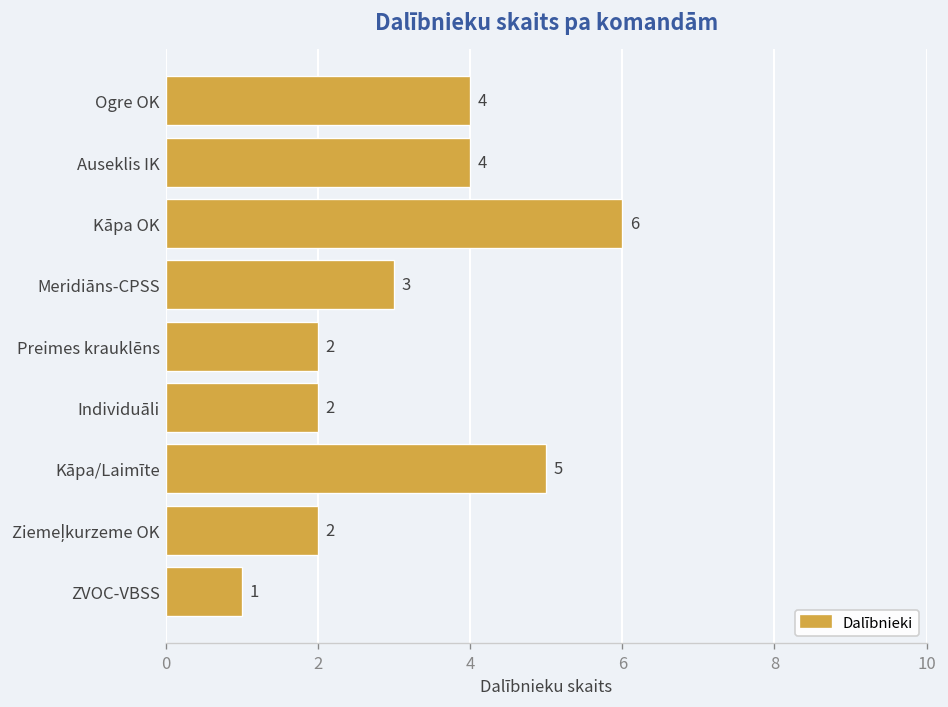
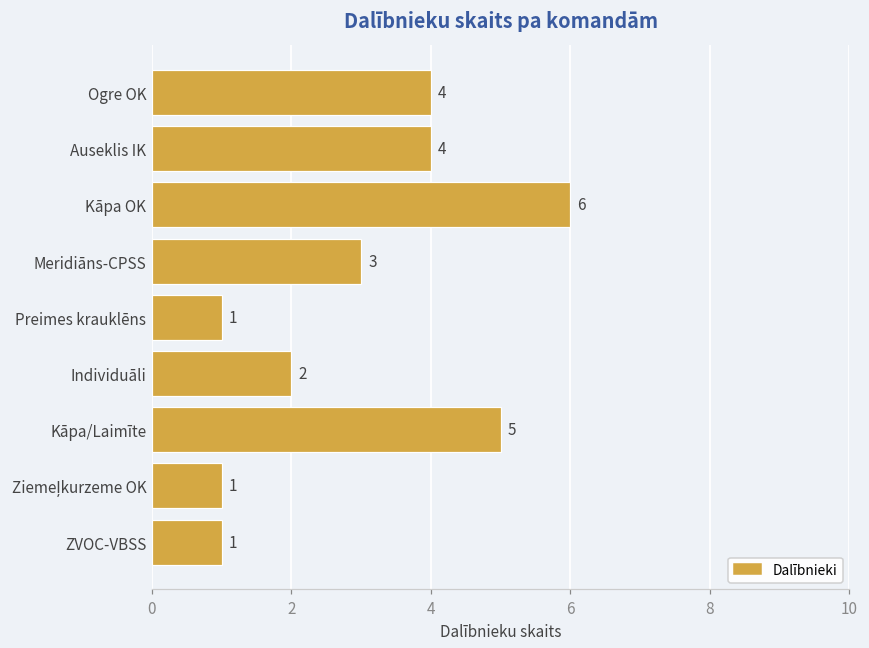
  {
    "Ogre OK": 4,
    "Auseklis IK": 4,
    "Kāpa OK": 6,
    "Meridiāns-CPSS": 3,
-   "Preimes krauklēns": 2,
+   "Preimes krauklēns": 1,
    "Individuāli": 2,
    "Kāpa/Laimīte": 5,
-   "Ziemeļkurzeme OK": 2,
+   "Ziemeļkurzeme OK": 1,
    "ZVOC-VBSS": 1
  }
